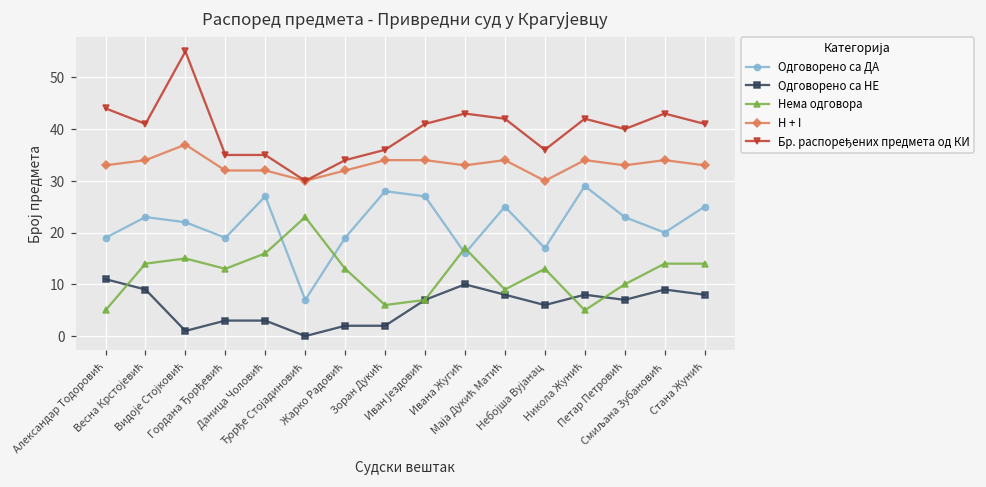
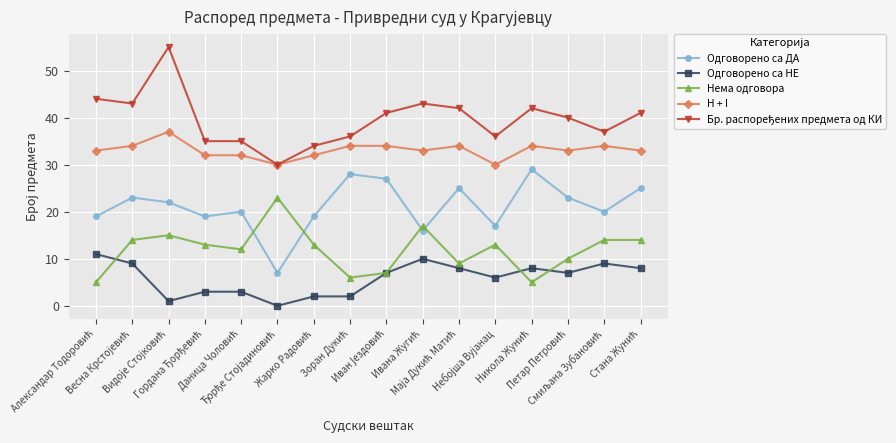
  {
    "Одговорено са ДА": {
      "Александар Тодоровић": 19,
      "Весна Крстојевић": 23,
      "Видоје Стојковић": 22,
      "Гордана Ђорђевић": 19,
-     "Даница Чоловић": 27,
+     "Даница Чоловић": 20,
      "Ђорђе Стојадиновић": 7,
      "Жарко Радовић": 19,
      "Зоран Дукић": 28,
      "Иван Јездовић": 27,
      "Ивана Жугић": 16,
      "Маја Дукић Матић": 25,
      "Небојша Вујанац": 17,
      "Никола Жунић": 29,
      "Петар Петровић": 23,
      "Смиљана Зубановић": 20,
      "Стана Жунић": 25
    },
    "Одговорено са НЕ": {
      "Александар Тодоровић": 11,
      "Весна Крстојевић": 9,
      "Видоје Стојковић": 1,
      "Гордана Ђорђевић": 3,
      "Даница Чоловић": 3,
      "Ђорђе Стојадиновић": 0,
      "Жарко Радовић": 2,
      "Зоран Дукић": 2,
      "Ивана Жугић": 10,
      "Маја Дукић Матић": 8,
      "Небојша Вујанац": 6,
      "Никола Жунић": 8,
      "Петар Петровић": 7,
      "Смиљана Зубановић": 9,
      "Стана Жунић": 8
    },
    "Нема одговора": {
      "Александар Тодоровић": 5,
      "Весна Крстојевић": 14,
      "Видоје Стојковић": 15,
      "Гордана Ђорђевић": 13,
-     "Даница Чоловић": 16,
+     "Даница Чоловић": 12,
      "Ђорђе Стојадиновић": 23,
      "Жарко Радовић": 13,
      "Зоран Дукић": 6,
      "Ивана Жугић": 17,
      "Маја Дукић Матић": 9,
      "Небојша Вујанац": 13,
      "Никола Жунић": 5,
      "Петар Петровић": 10,
      "Смиљана Зубановић": 14,
      "Стана Жунић": 14
    },
    "H + I": {
      "Александар Тодоровић": 33,
      "Весна Крстојевић": 34,
      "Видоје Стојковић": 37,
      "Гордана Ђорђевић": 32,
      "Даница Чоловић": 32,
      "Жарко Радовић": 32,
      "Зоран Дукић": 34,
      "Иван Јездовић": 34,
      "Ивана Жугић": 33,
      "Маја Дукић Матић": 34,
      "Небојша Вујанац": 30,
      "Никола Жунић": 34,
      "Петар Петровић": 33,
      "Смиљана Зубановић": 34,
      "Стана Жунић": 33
    },
    "Бр. распоређених предмета од КИ": {
      "Александар Тодоровић": 44,
-     "Весна Крстојевић": 41,
+     "Весна Крстојевић": 43,
      "Видоје Стојковић": 55,
      "Гордана Ђорђевић": 35,
      "Даница Чоловић": 35,
      "Жарко Радовић": 34,
      "Зоран Дукић": 36,
      "Иван Јездовић": 41,
      "Ивана Жугић": 43,
      "Маја Дукић Матић": 42,
      "Небојша Вујанац": 36,
      "Никола Жунић": 42,
      "Петар Петровић": 40,
-     "Смиљана Зубановић": 43,
+     "Смиљана Зубановић": 37,
      "Стана Жунић": 41
    }
  }
